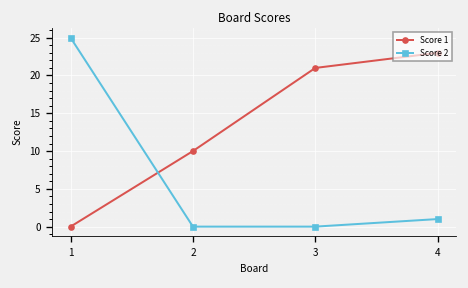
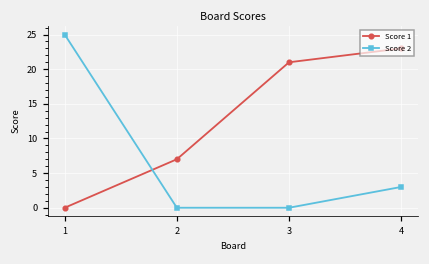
  {
    "Score 1": {
      "1": 0,
-     "2": 10,
+     "2": 7,
      "3": 21
    },
    "Score 2": {
      "1": 25,
      "2": 0,
      "3": 0,
-     "4": 1
+     "4": 3
    }
  }
